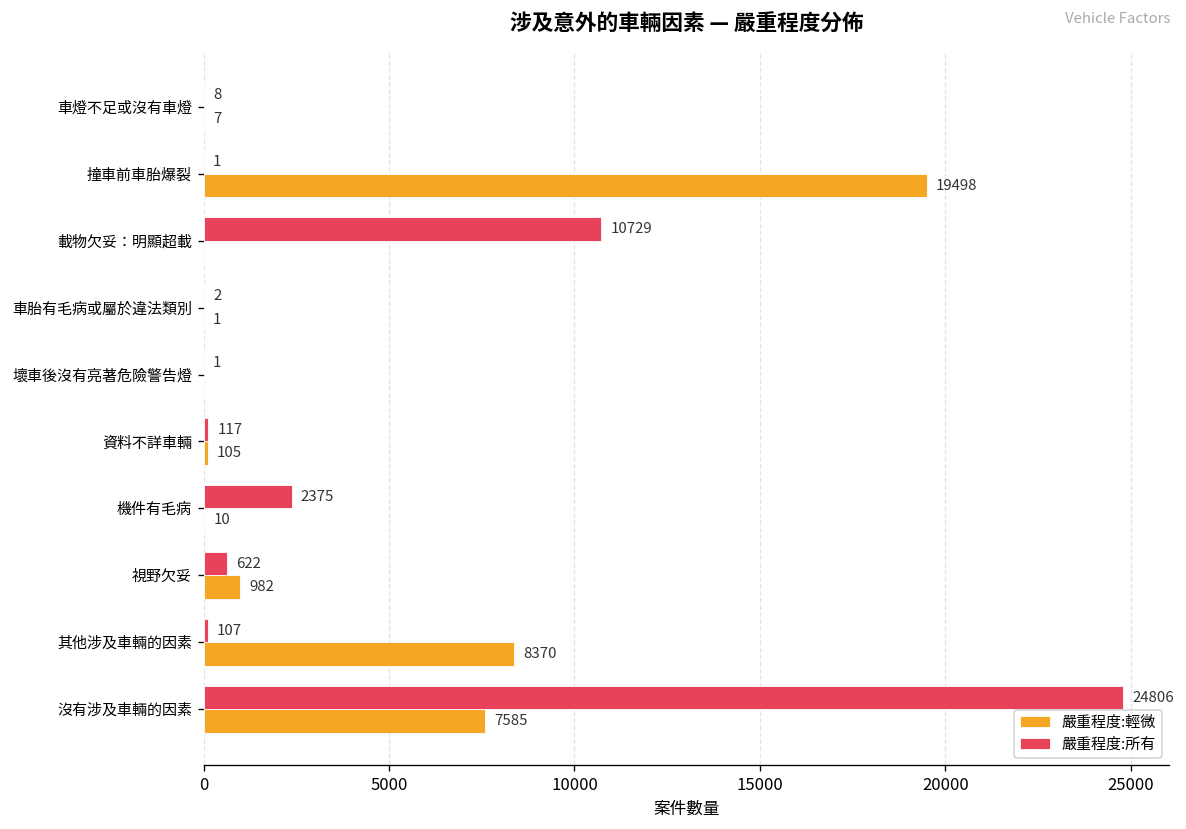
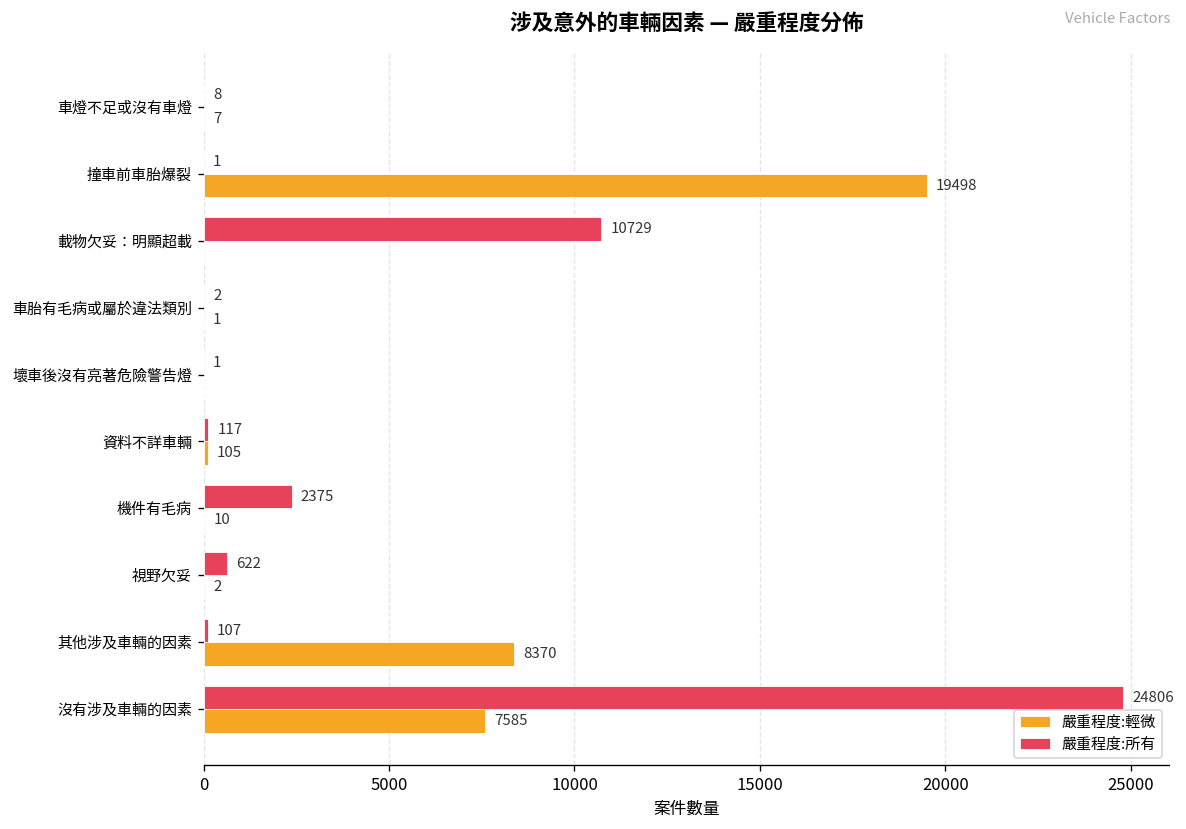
  {
    "嚴重程度:輕微": {
      "車燈不足或沒有車燈": 7,
      "撞車前車胎爆裂": 19498,
      "車胎有毛病或屬於違法類別": 1,
      "資料不詳車輛": 105,
      "機件有毛病": 10,
-     "視野欠妥": 982,
+     "視野欠妥": 2,
      "其他涉及車輛的因素": 8370,
      "沒有涉及車輛的因素": 7585
    },
    "嚴重程度:所有": {
      "車燈不足或沒有車燈": 8,
      "撞車前車胎爆裂": 1,
      "載物欠妥：明顯超載": 10729,
      "車胎有毛病或屬於違法類別": 2,
      "壞車後沒有亮著危險警告燈": 1,
      "資料不詳車輛": 117,
      "機件有毛病": 2375,
      "視野欠妥": 622,
      "其他涉及車輛的因素": 107,
      "沒有涉及車輛的因素": 24806
    }
  }
